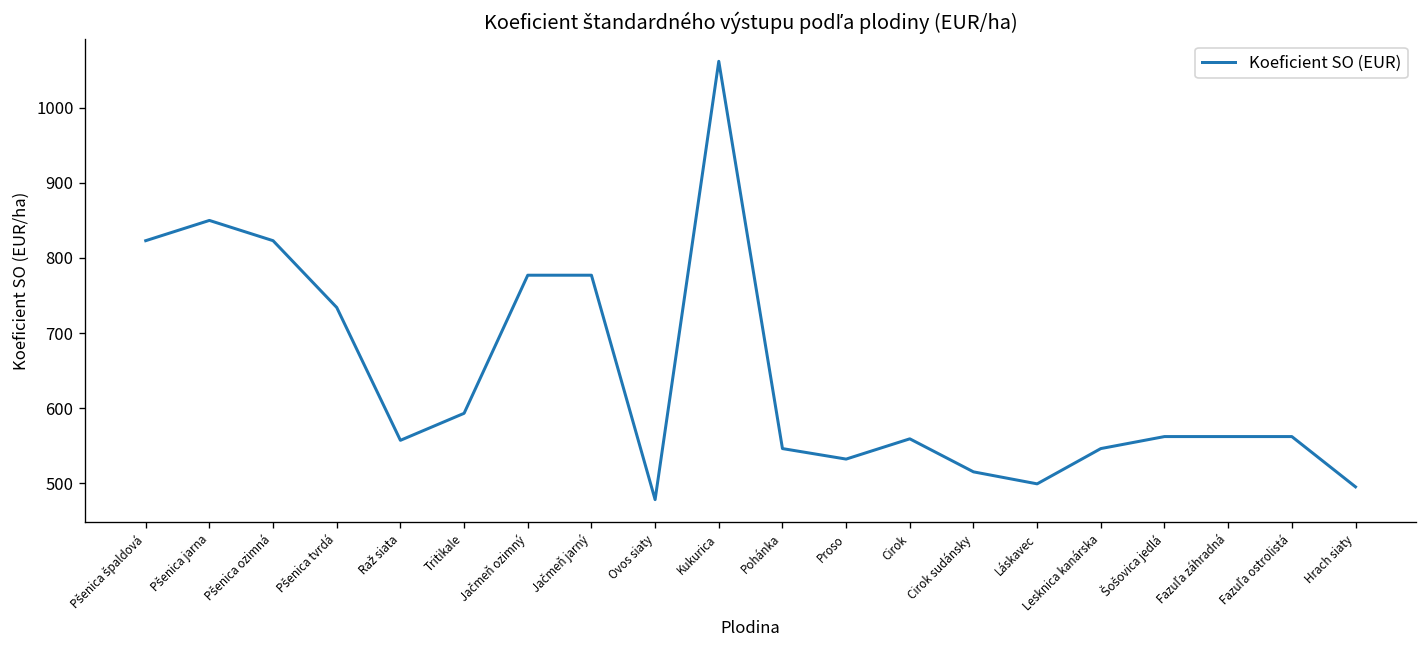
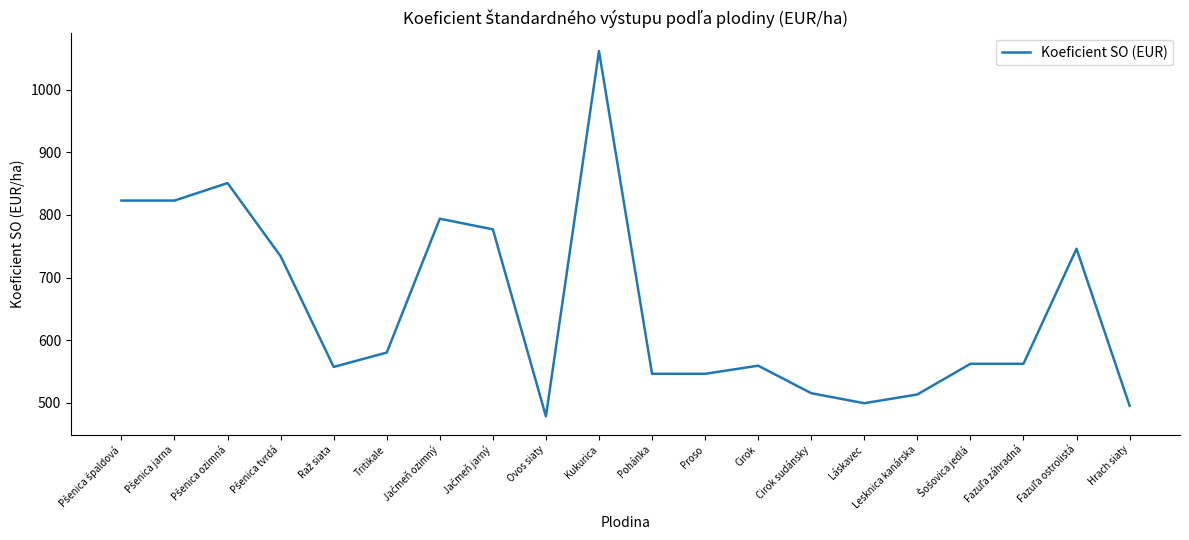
  {
    "Pšenica špaldová": 820,
-   "Pšenica jarna": 850,
-   "Pšenica ozimná": 820,
+   "Pšenica jarna": 820,
+   "Pšenica ozimná": 850,
    "Pšenica tvrdá": 730,
    "Raž siata": 560,
-   "Tritikale": 590,
-   "Jačmeň ozimný": 780,
+   "Tritikale": 580,
+   "Jačmeň ozimný": 790,
    "Jačmeň jarný": 780,
    "Ovos siaty": 480,
    "Kukurica": 1060,
    "Pohánka": 550,
-   "Proso": 530,
+   "Proso": 550,
    "Cirok": 560,
    "Cirok sudánsky": 520,
    "Láskavec": 500,
-   "Lesknica kanárska": 550,
+   "Lesknica kanárska": 510,
    "Šošovica jedlá": 560,
    "Fazuľa záhradná": 560,
-   "Fazuľa ostrolistá": 560,
+   "Fazuľa ostrolistá": 750,
    "Hrach siaty": 500
  }
